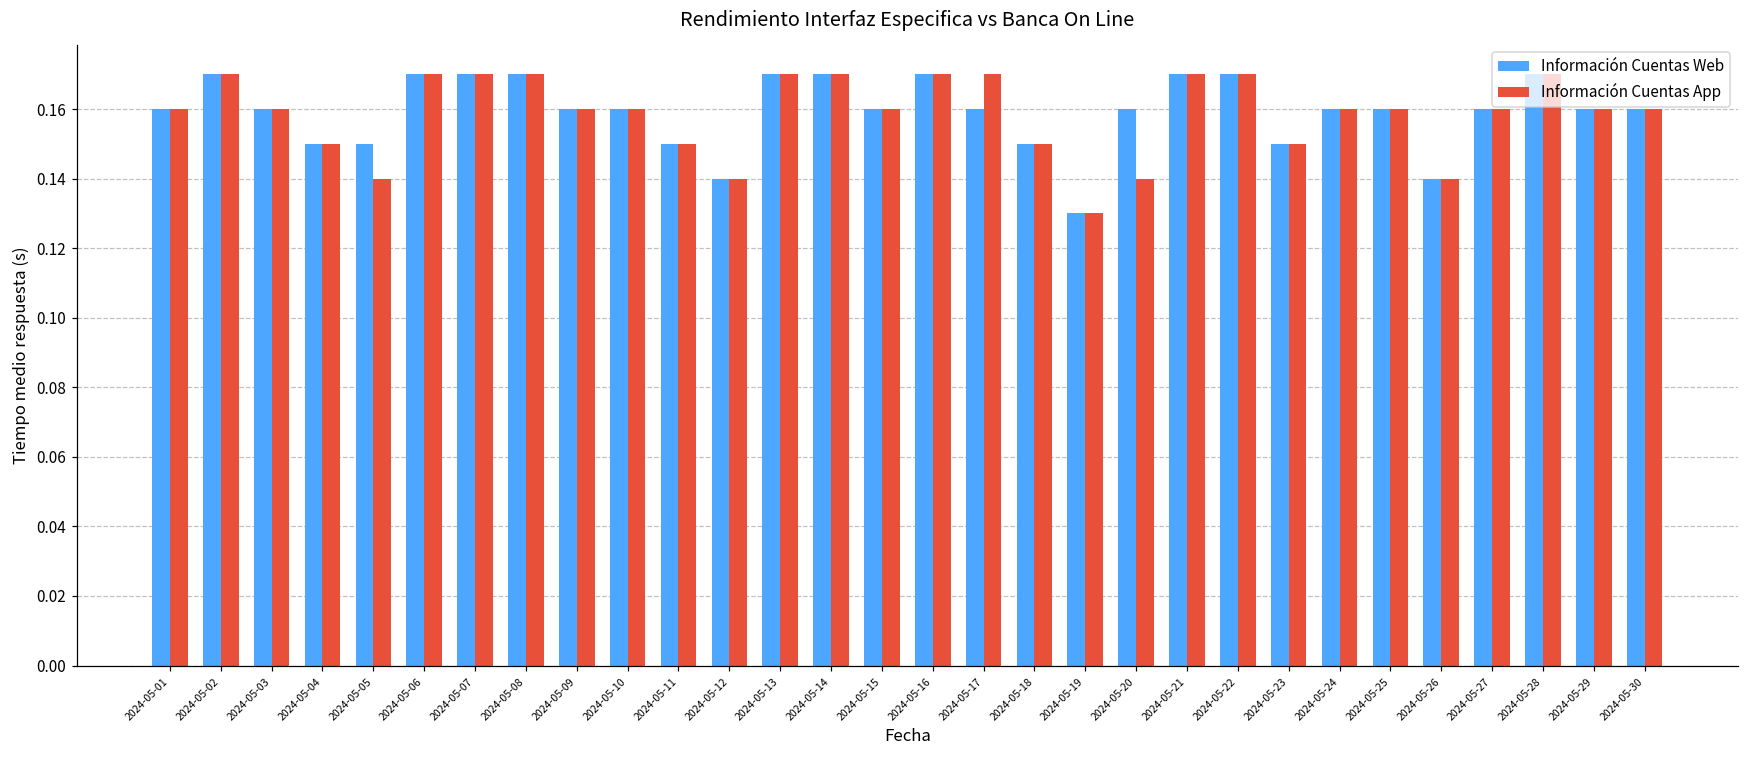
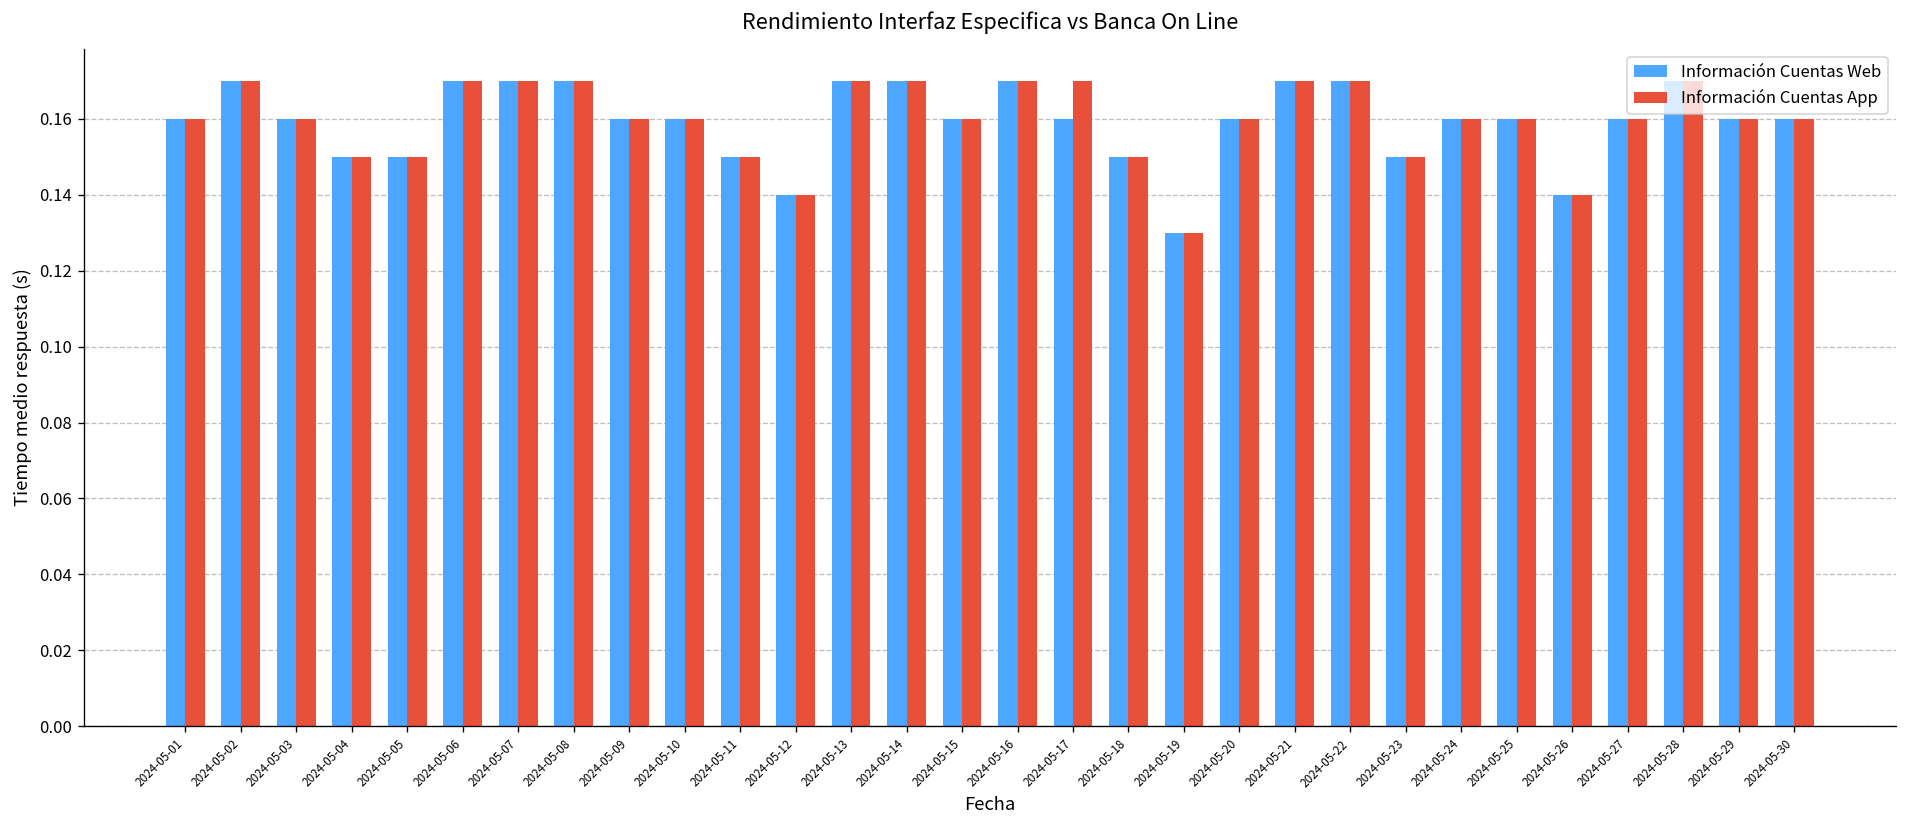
  {
    "Información Cuentas Web": {
      "2024-05-01": 0.16,
      "2024-05-02": 0.17,
      "2024-05-03": 0.16,
      "2024-05-04": 0.15,
      "2024-05-05": 0.15,
      "2024-05-06": 0.17,
      "2024-05-07": 0.17,
      "2024-05-08": 0.17,
      "2024-05-09": 0.16,
      "2024-05-10": 0.16,
      "2024-05-11": 0.15,
      "2024-05-12": 0.14,
      "2024-05-13": 0.17,
      "2024-05-14": 0.17,
      "2024-05-15": 0.16,
      "2024-05-16": 0.17,
      "2024-05-17": 0.16,
      "2024-05-18": 0.15,
      "2024-05-19": 0.13,
      "2024-05-20": 0.16,
      "2024-05-21": 0.17,
      "2024-05-22": 0.17,
      "2024-05-23": 0.15,
      "2024-05-24": 0.16,
      "2024-05-25": 0.16,
      "2024-05-26": 0.14,
      "2024-05-27": 0.16,
      "2024-05-29": 0.16,
      "2024-05-30": 0.16
    },
    "Información Cuentas App": {
      "2024-05-01": 0.16,
      "2024-05-02": 0.17,
      "2024-05-03": 0.16,
      "2024-05-04": 0.15,
-     "2024-05-05": 0.14,
+     "2024-05-05": 0.15,
      "2024-05-06": 0.17,
      "2024-05-07": 0.17,
      "2024-05-08": 0.17,
      "2024-05-09": 0.16,
      "2024-05-10": 0.16,
      "2024-05-11": 0.15,
      "2024-05-12": 0.14,
      "2024-05-13": 0.17,
      "2024-05-14": 0.17,
      "2024-05-15": 0.16,
      "2024-05-16": 0.17,
      "2024-05-17": 0.17,
      "2024-05-18": 0.15,
      "2024-05-19": 0.13,
-     "2024-05-20": 0.14,
+     "2024-05-20": 0.16,
      "2024-05-21": 0.17,
      "2024-05-22": 0.17,
      "2024-05-23": 0.15,
      "2024-05-24": 0.16,
      "2024-05-25": 0.16,
      "2024-05-26": 0.14,
      "2024-05-27": 0.16,
      "2024-05-29": 0.16,
      "2024-05-30": 0.16
    }
  }
